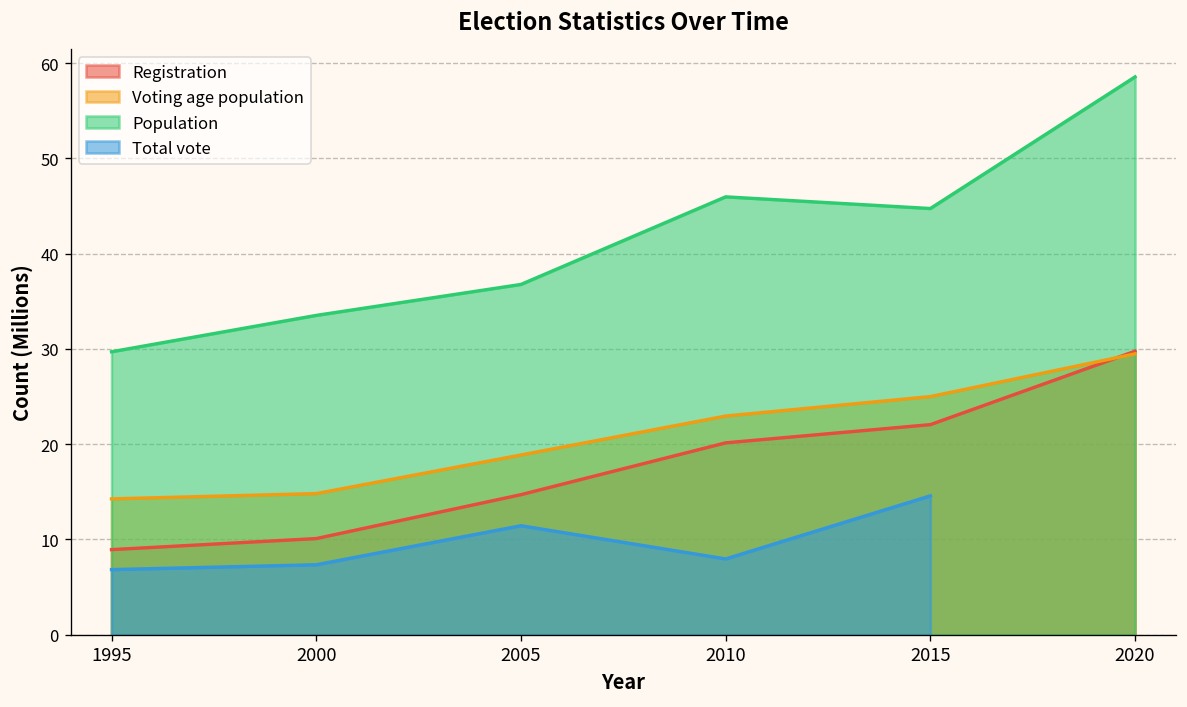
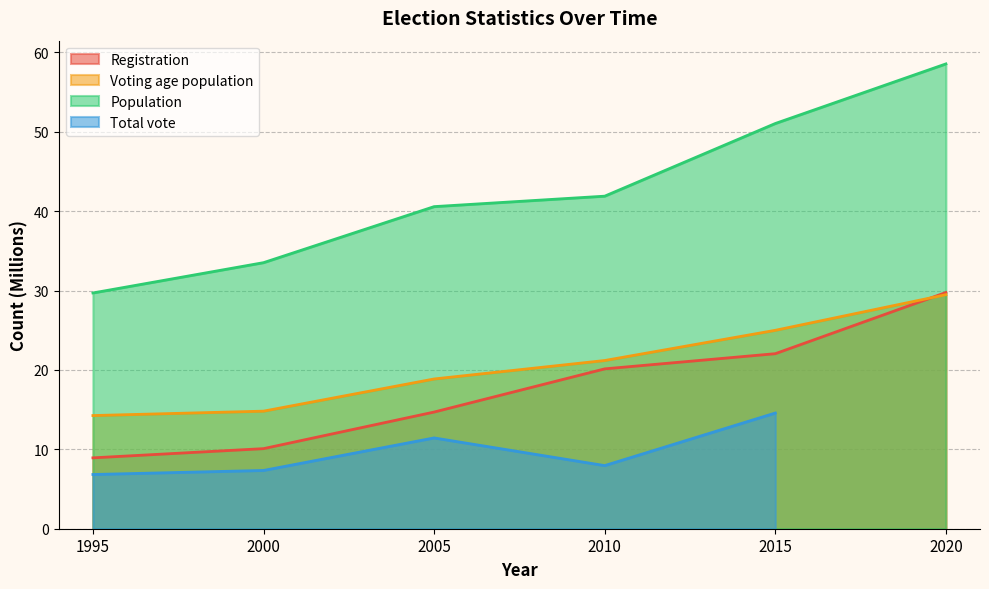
  {
    "Registration": {
      "1995": 9,
      "2000": 10,
      "2005": 15,
      "2010": 20,
      "2015": 22
    },
    "Voting age population": {
      "1995": 14,
      "2000": 15,
      "2005": 19,
-     "2010": 23,
+     "2010": 21,
      "2015": 25
    },
    "Population": {
      "1995": 30,
      "2000": 34,
-     "2005": 37,
-     "2010": 46,
-     "2015": 45,
+     "2005": 41,
+     "2010": 42,
+     "2015": 51,
      "2020": 59
    },
    "Total vote": {
      "1995": 7,
      "2000": 7,
      "2005": 11,
      "2010": 8,
      "2015": 15
    }
  }
